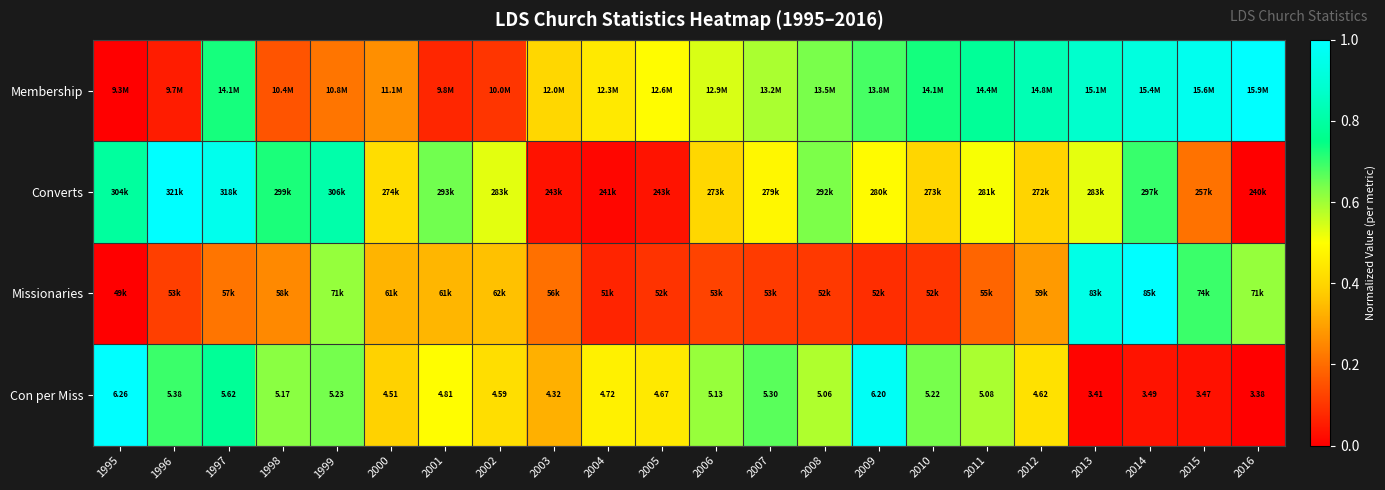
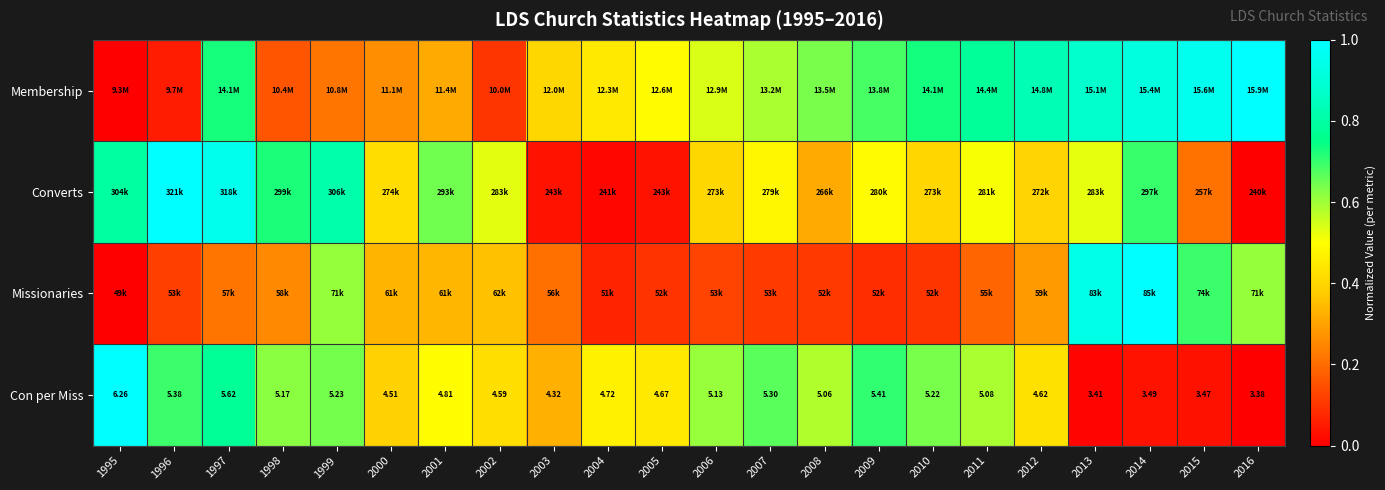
  {
    "Membership": {
      "1995": "9.3M",
      "1996": "9.7M",
      "1997": "14.1M",
      "1998": "10.4M",
      "1999": "10.8M",
      "2000": "11.1M",
-     "2001": "9.8M",
+     "2001": "11.4M",
      "2002": "10.0M",
      "2003": "12.0M",
      "2004": "12.3M",
      "2005": "12.6M",
      "2006": "12.9M",
      "2007": "13.2M",
      "2008": "13.5M",
      "2009": "13.8M",
      "2010": "14.1M",
      "2011": "14.4M",
      "2012": "14.8M",
      "2013": "15.1M",
      "2014": "15.4M",
      "2015": "15.6M",
      "2016": "15.9M"
    },
    "Converts": {
      "1995": "304k",
      "1996": "321k",
      "1997": "318k",
      "1998": "299k",
      "1999": "306k",
      "2000": "274k",
      "2001": "293k",
      "2002": "283k",
      "2003": "243k",
      "2004": "241k",
      "2005": "243k",
      "2006": "273k",
      "2007": "279k",
-     "2008": "292k",
+     "2008": "266k",
      "2009": "280k",
      "2010": "273k",
      "2011": "281k",
      "2012": "272k",
      "2013": "283k",
      "2014": "297k",
      "2015": "257k",
      "2016": "240k"
    },
    "Missionaries": {
      "1995": "49k",
      "1996": "53k",
      "1997": "57k",
      "1998": "58k",
      "1999": "71k",
      "2000": "61k",
      "2001": "61k",
      "2002": "62k",
      "2003": "56k",
      "2004": "51k",
      "2005": "52k",
      "2006": "53k",
      "2007": "53k",
      "2008": "52k",
      "2009": "52k",
      "2010": "52k",
      "2011": "55k",
      "2012": "59k",
      "2013": "83k",
      "2014": "85k",
      "2015": "74k",
      "2016": "71k"
    },
    "Con per Miss": {
      "1995": "6.26",
      "1996": "5.38",
      "1997": "5.62",
      "1998": "5.17",
      "1999": "5.23",
      "2000": "4.51",
      "2001": "4.81",
      "2002": "4.59",
      "2003": "4.32",
      "2004": "4.72",
      "2005": "4.67",
      "2006": "5.13",
      "2007": "5.30",
      "2008": "5.06",
-     "2009": "6.20",
+     "2009": "5.41",
      "2010": "5.22",
      "2011": "5.08",
      "2012": "4.62",
      "2013": "3.41",
      "2014": "3.49",
      "2015": "3.47",
      "2016": "3.38"
    }
  }
